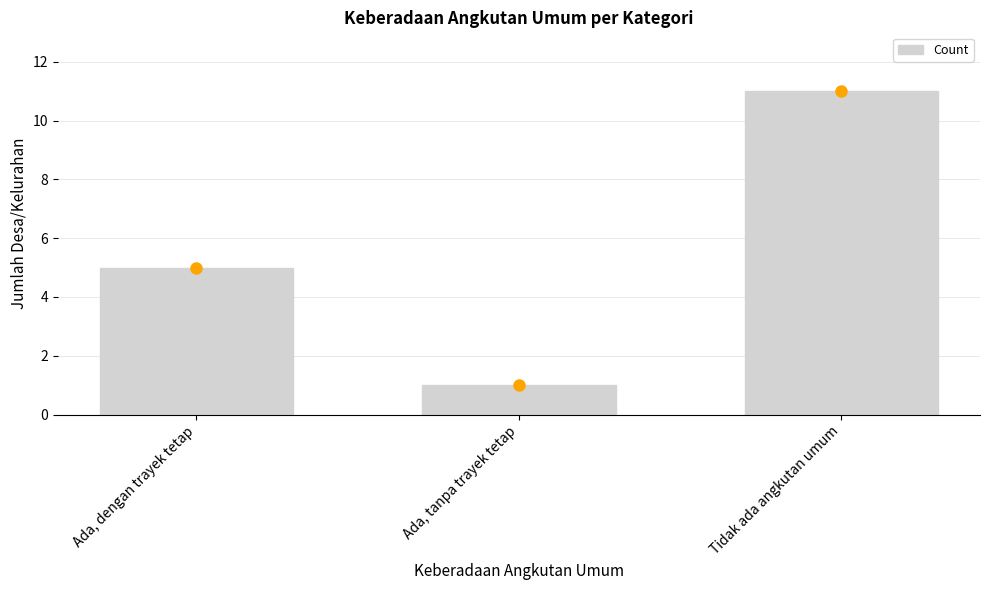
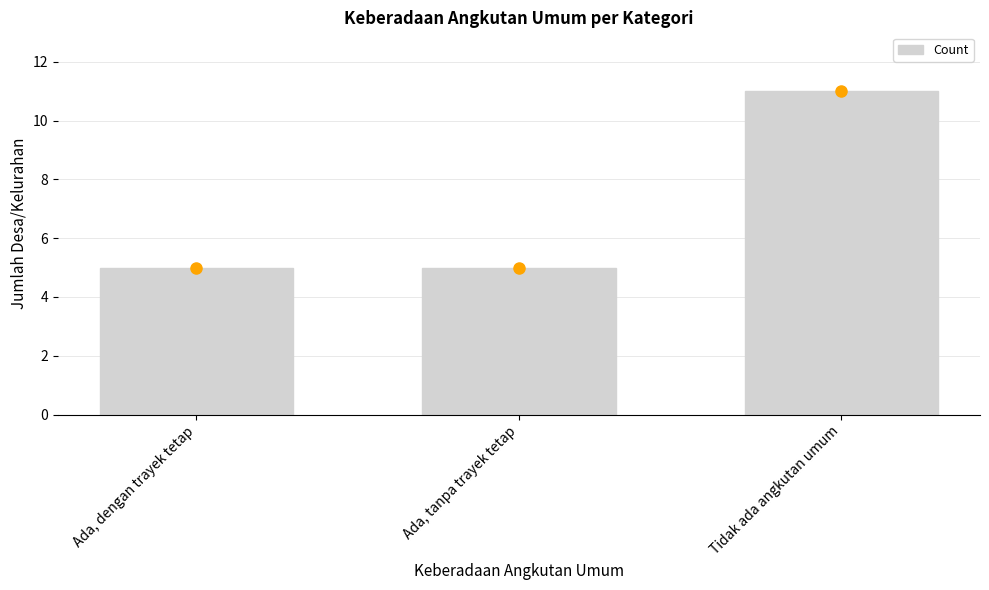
  {
    "Count": {
      "Ada, dengan trayek tetap": 5,
-     "Ada, tanpa trayek tetap": 1,
+     "Ada, tanpa trayek tetap": 5,
      "Tidak ada angkutan umum": 11
    }
  }
